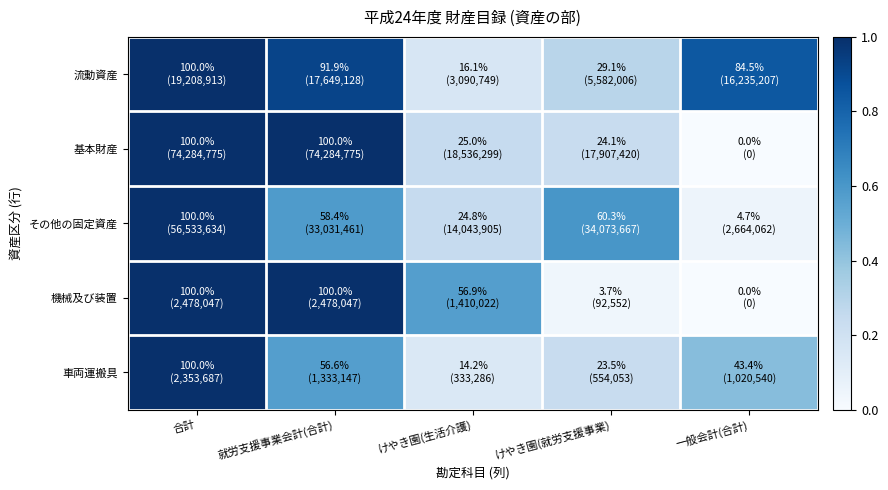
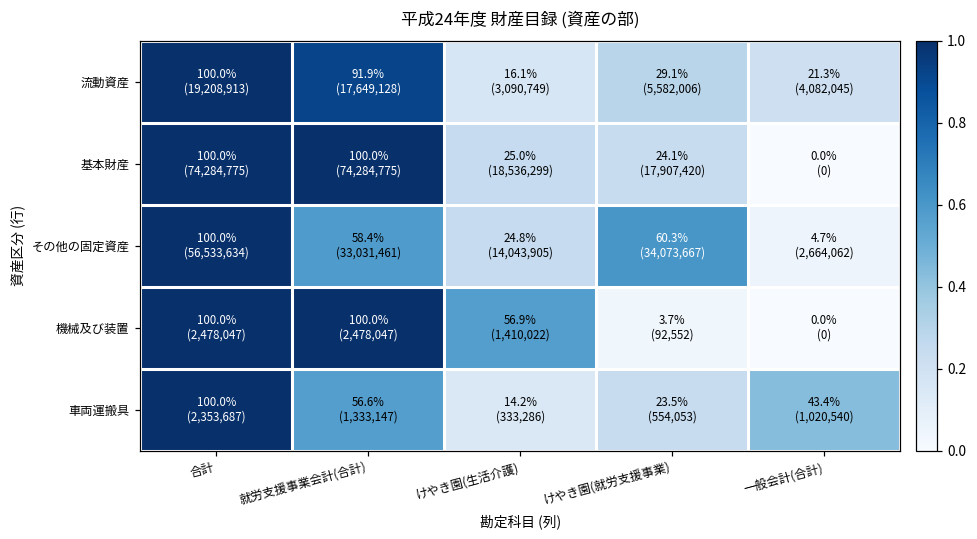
  {
    "流動資産": {
-     "一般会計(合計)": "84.5% (16,235,207)"
+     "一般会計(合計)": "21.3% (4,082,045)"
    }
  }
